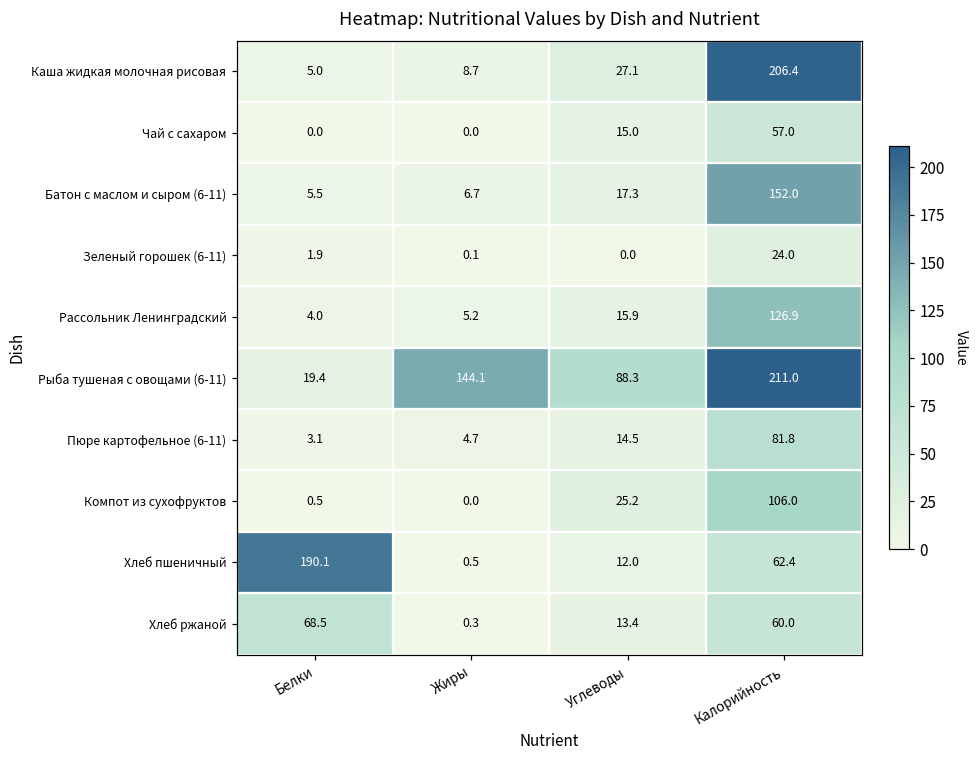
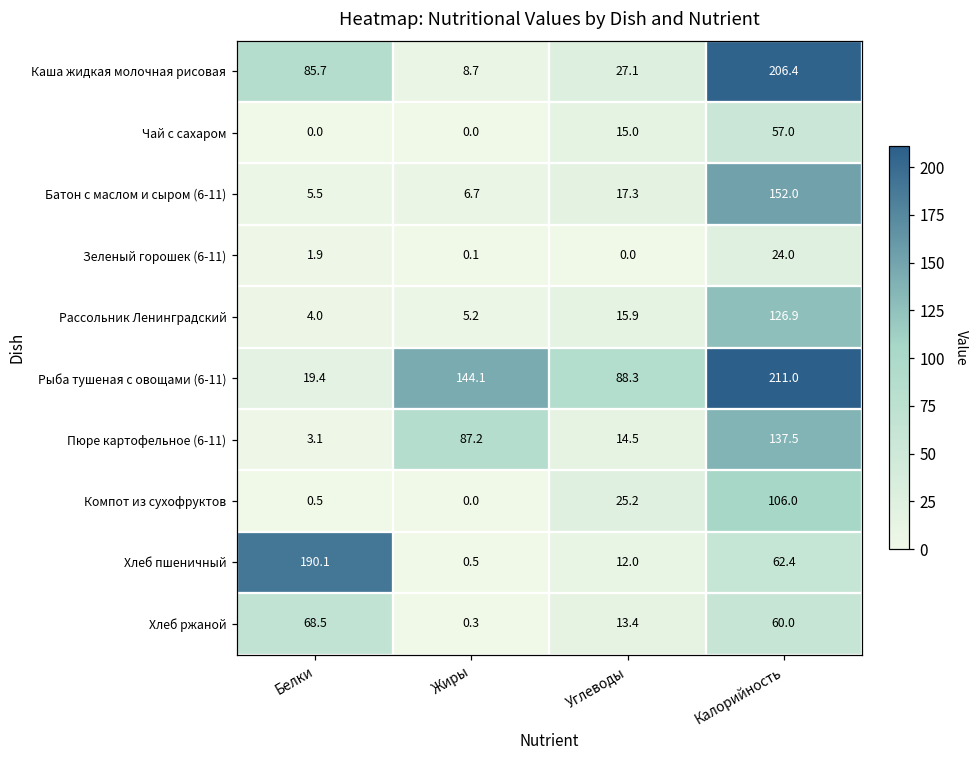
  {
    "Каша жидкая молочная рисовая": {
-     "Белки": 5.0,
+     "Белки": 85.7,
      "Жиры": 8.7,
      "Углеводы": 27.1,
      "Калорийность": 206.4
    },
    "Чай с сахаром": {
      "Белки": 0.0,
      "Жиры": 0.0,
      "Углеводы": 15.0,
      "Калорийность": 57.0
    },
    "Батон с маслом и сыром (6-11)": {
      "Белки": 5.5,
      "Жиры": 6.7,
      "Углеводы": 17.3,
      "Калорийность": 152.0
    },
    "Зеленый горошек (6-11)": {
      "Белки": 1.9,
      "Жиры": 0.1,
      "Углеводы": 0.0,
      "Калорийность": 24.0
    },
    "Рассольник Ленинградский": {
      "Белки": 4.0,
      "Жиры": 5.2,
      "Углеводы": 15.9,
      "Калорийность": 126.9
    },
    "Рыба тушеная с овощами (6-11)": {
      "Белки": 19.4,
      "Жиры": 144.1,
      "Углеводы": 88.3,
      "Калорийность": 211.0
    },
    "Пюре картофельное (6-11)": {
      "Белки": 3.1,
-     "Жиры": 4.7,
+     "Жиры": 87.2,
      "Углеводы": 14.5,
-     "Калорийность": 81.8
+     "Калорийность": 137.5
    },
    "Компот из сухофруктов": {
      "Белки": 0.5,
      "Жиры": 0.0,
      "Углеводы": 25.2,
      "Калорийность": 106.0
    },
    "Хлеб пшеничный": {
      "Белки": 190.1,
      "Жиры": 0.5,
      "Углеводы": 12.0,
      "Калорийность": 62.4
    },
    "Хлеб ржаной": {
      "Белки": 68.5,
      "Жиры": 0.3,
      "Углеводы": 13.4,
      "Калорийность": 60.0
    }
  }
